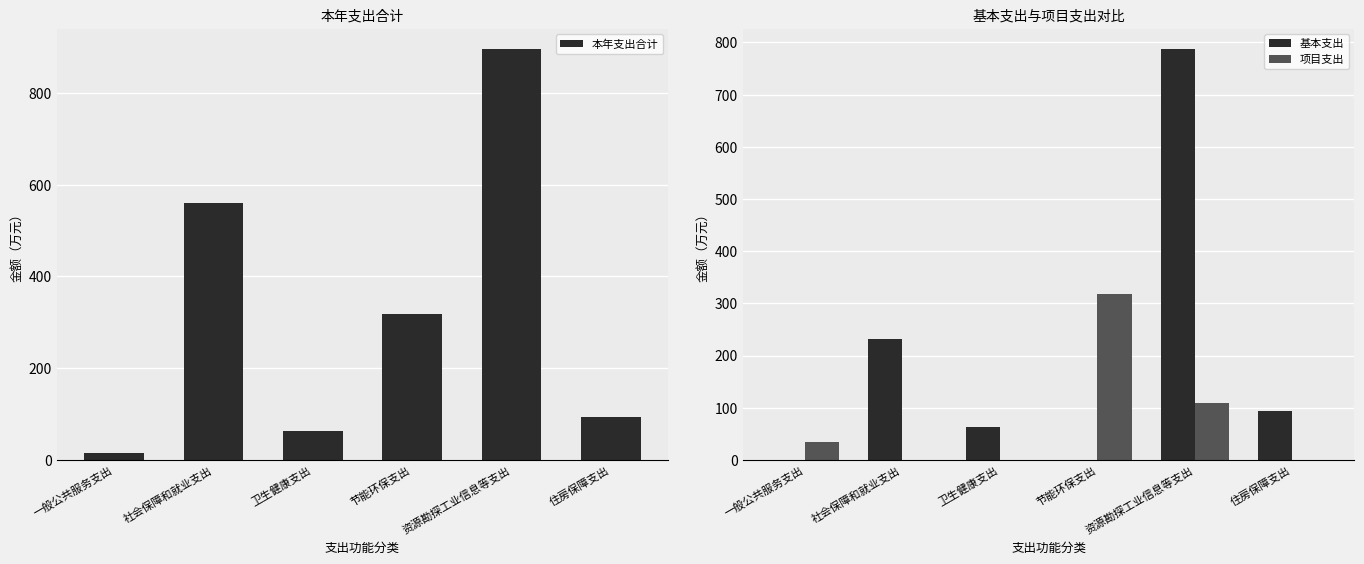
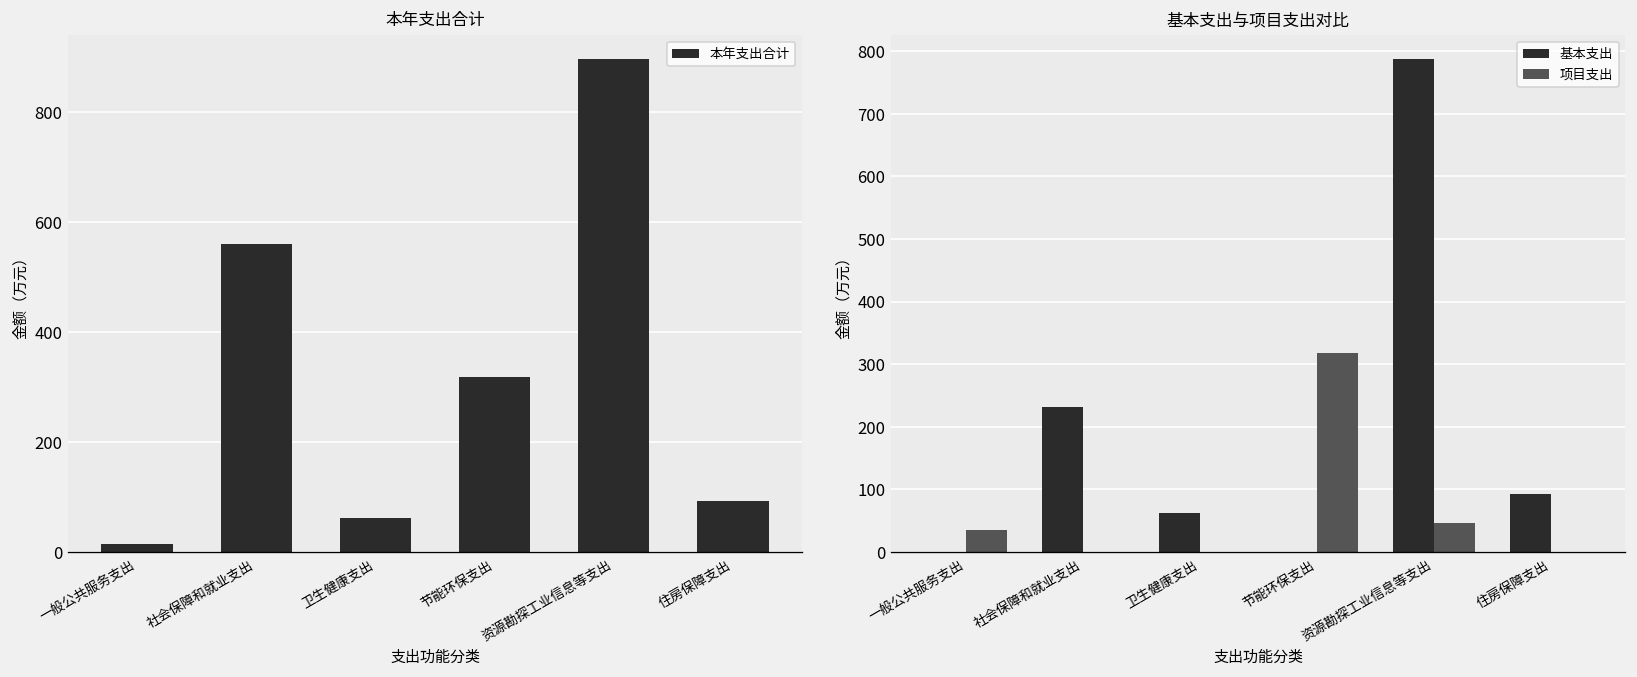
  {
    "本年支出合计": {
      "一般公共服务支出": 20,
      "社会保障和就业支出": 560,
      "卫生健康支出": 60,
      "节能环保支出": 320,
      "资源勘探工业信息等支出": 900,
      "住房保障支出": 90
    },
    "基本支出与项目支出对比": {
      "基本支出": {
        "一般公共服务支出": 0,
        "社会保障和就业支出": 230,
        "卫生健康支出": 60,
        "节能环保支出": 0,
        "资源勘探工业信息等支出": 790,
        "住房保障支出": 90
      },
      "项目支出": {
        "一般公共服务支出": 40,
        "社会保障和就业支出": 0,
        "卫生健康支出": 0,
        "节能环保支出": 320,
-       "资源勘探工业信息等支出": 110,
+       "资源勘探工业信息等支出": 50,
        "住房保障支出": 0
      }
    }
  }
